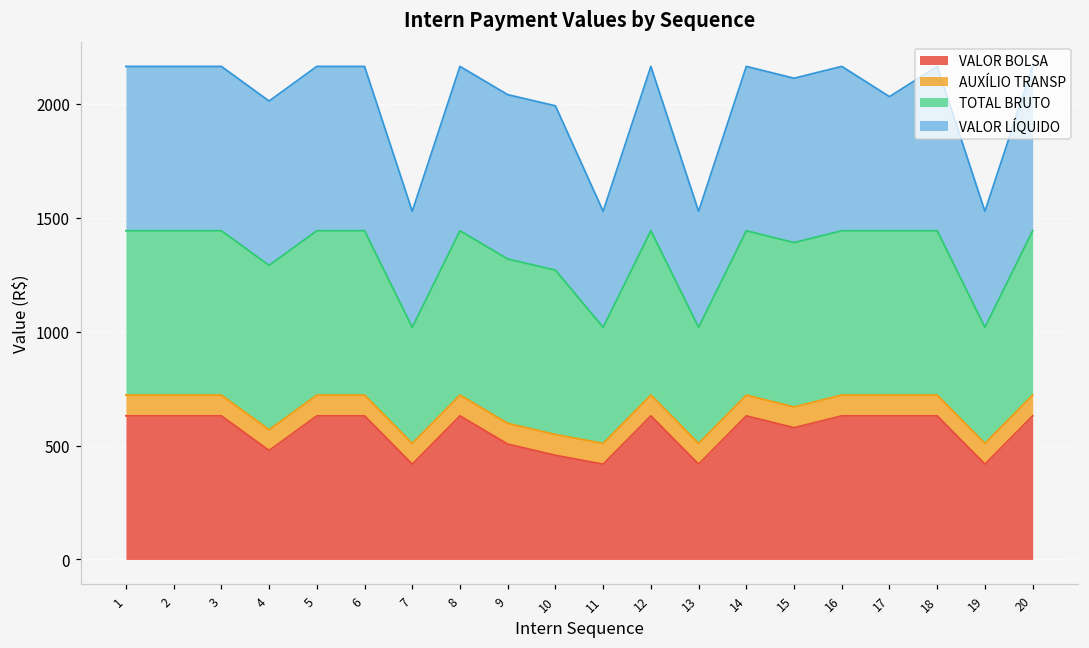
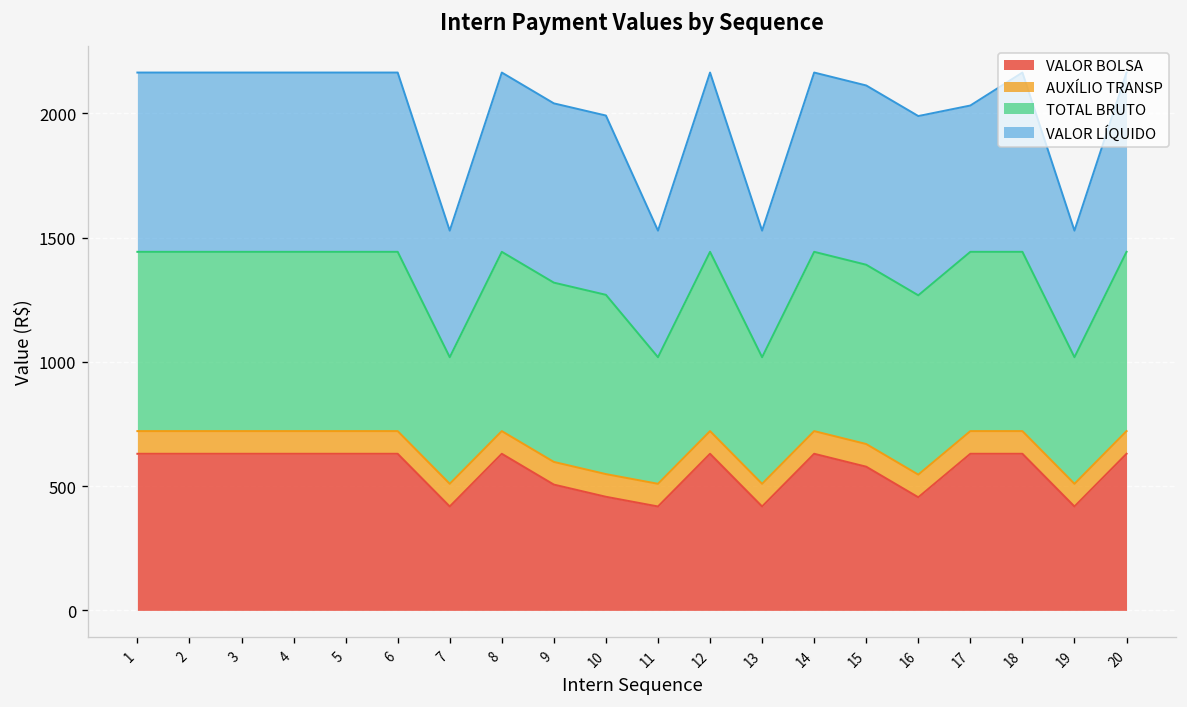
  {
    "VALOR BOLSA": {
      "1": 630,
      "2": 630,
      "3": 630,
-     "4": 480,
+     "4": 630,
      "5": 630,
      "6": 630,
      "7": 420,
      "8": 630,
      "9": 510,
      "10": 460,
      "11": 420,
      "12": 630,
      "13": 420,
      "14": 630,
      "15": 580,
-     "16": 630,
+     "16": 460,
      "17": 630,
      "18": 630,
      "19": 420,
      "20": 630
    },
    "AUXÍLIO TRANSP": {
      "1": 90,
      "2": 90,
      "3": 90,
      "4": 90,
      "5": 90,
      "6": 90,
      "7": 90,
      "8": 90,
      "9": 90,
      "10": 90,
      "11": 90,
      "12": 90,
      "13": 90,
      "14": 90,
      "15": 90,
      "16": 90,
      "17": 90,
      "18": 90,
      "19": 90,
      "20": 90
    },
    "TOTAL BRUTO": {
      "1": 720,
      "2": 720,
      "3": 720,
      "4": 720,
      "5": 720,
      "6": 720,
      "7": 510,
      "8": 720,
      "9": 720,
      "10": 720,
      "11": 510,
      "12": 720,
      "13": 510,
      "14": 720,
      "15": 720,
      "16": 720,
      "17": 720,
      "18": 720,
      "19": 510,
      "20": 720
    },
    "VALOR LÍQUIDO": {
      "1": 720,
      "2": 720,
      "3": 720,
      "4": 720,
      "5": 720,
      "6": 720,
      "7": 510,
      "8": 720,
      "9": 720,
      "10": 720,
      "11": 510,
      "12": 720,
      "13": 510,
      "14": 720,
      "15": 720,
      "16": 720,
      "17": 590,
      "19": 510
    }
  }
